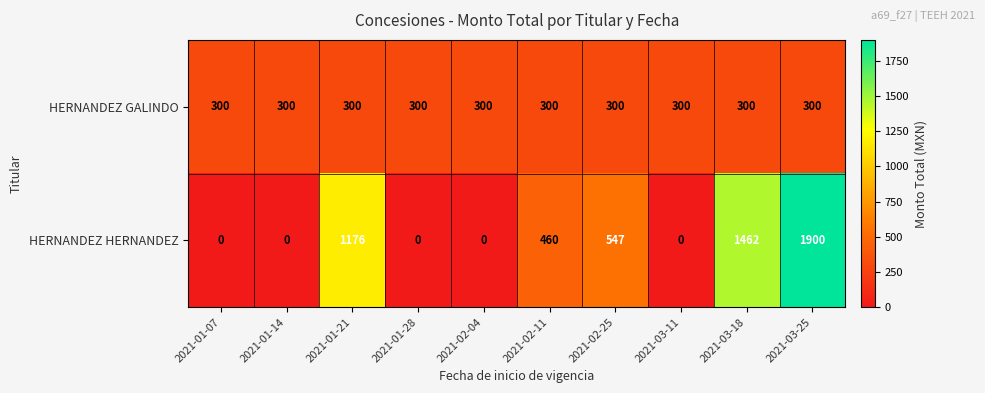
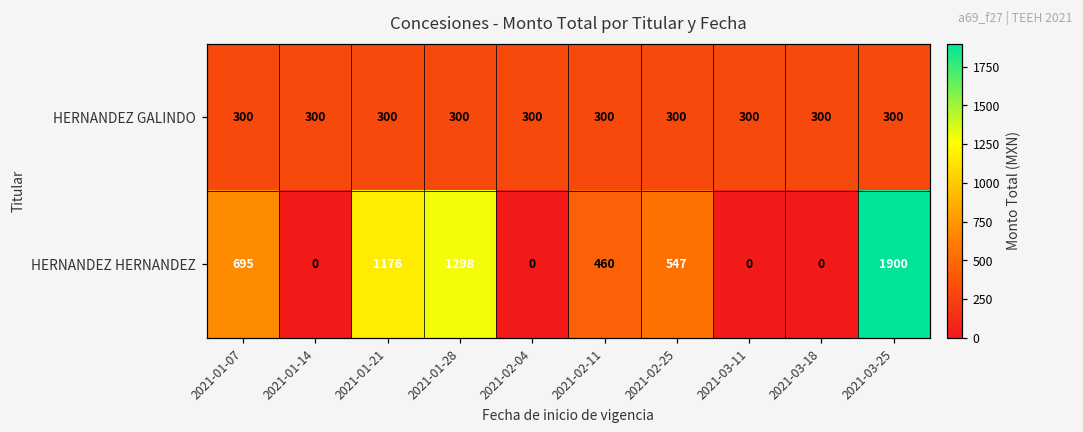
  {
    "HERNANDEZ GALINDO": {
      "2021-01-07": 300,
      "2021-01-14": 300,
      "2021-01-21": 300,
      "2021-01-28": 300,
      "2021-02-04": 300,
      "2021-02-11": 300,
      "2021-02-25": 300,
      "2021-03-11": 300,
      "2021-03-18": 300,
      "2021-03-25": 300
    },
    "HERNANDEZ HERNANDEZ": {
-     "2021-01-07": 0,
+     "2021-01-07": 695,
      "2021-01-14": 0,
      "2021-01-21": 1176,
-     "2021-01-28": 0,
+     "2021-01-28": 1298,
      "2021-02-04": 0,
      "2021-02-11": 460,
      "2021-02-25": 547,
      "2021-03-11": 0,
-     "2021-03-18": 1462,
+     "2021-03-18": 0,
      "2021-03-25": 1900
    }
  }
